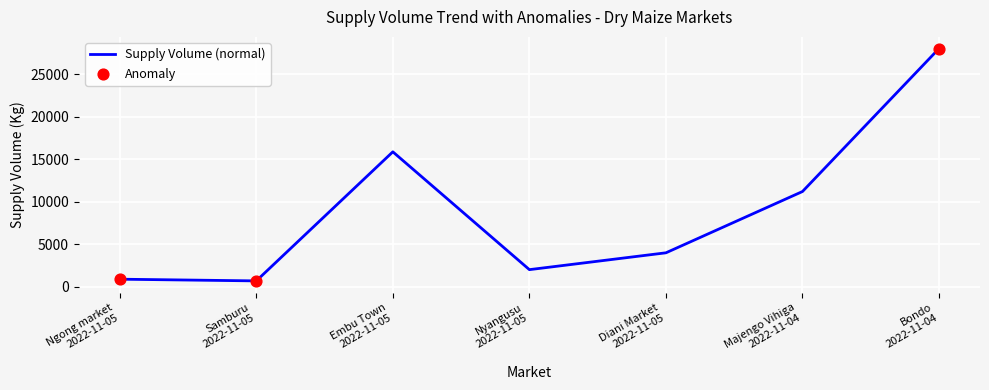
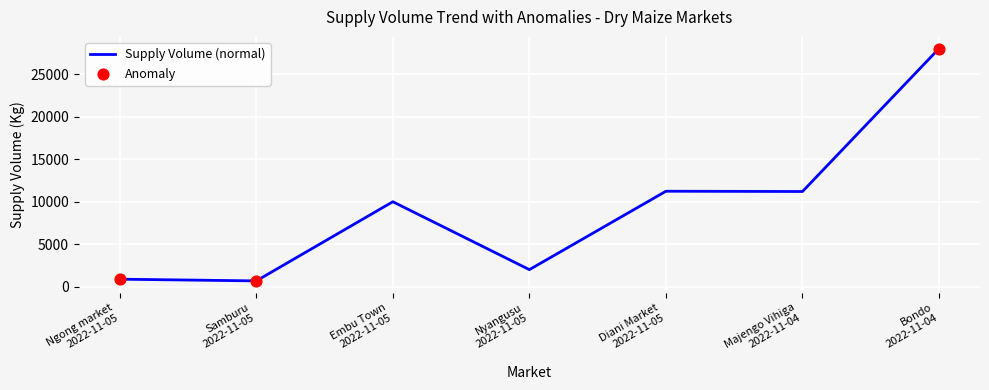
  {
    "Supply Volume (normal)": {
-     "Embu Town 2022-11-05": 16000,
+     "Embu Town 2022-11-05": 10000,
      "Nyangusu 2022-11-05": 2000,
-     "Diani Market 2022-11-05": 4000,
+     "Diani Market 2022-11-05": 11000,
      "Majengo Vihiga 2022-11-04": 11000
    }
  }
